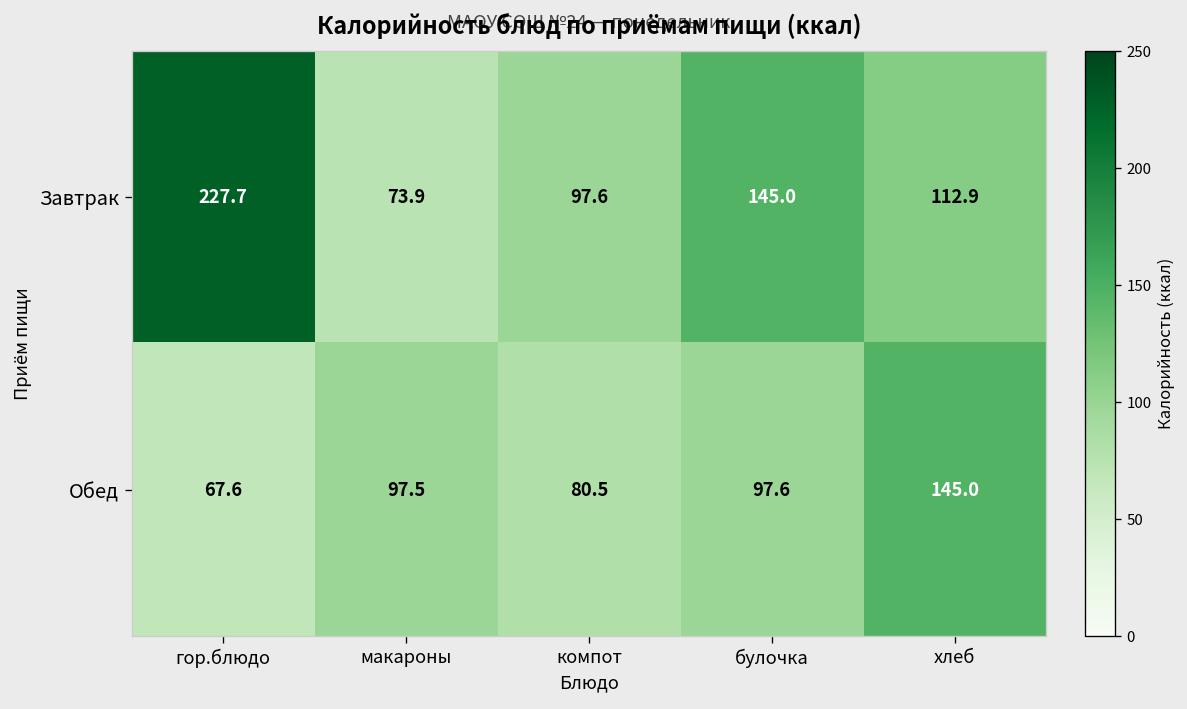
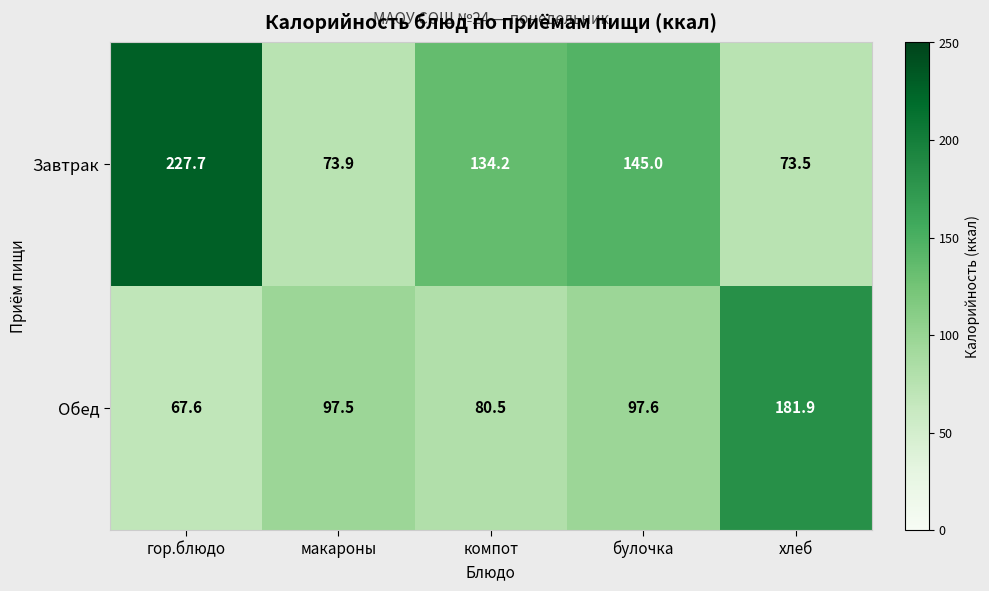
  {
    "Завтрак": {
      "гор.блюдо": 227.7,
      "макароны": 73.9,
-     "компот": 97.6,
+     "компот": 134.2,
      "булочка": 145.0,
-     "хлеб": 112.9
+     "хлеб": 73.5
    },
    "Обед": {
      "гор.блюдо": 67.6,
      "макароны": 97.5,
      "компот": 80.5,
      "булочка": 97.6,
-     "хлеб": 145.0
+     "хлеб": 181.9
    }
  }
